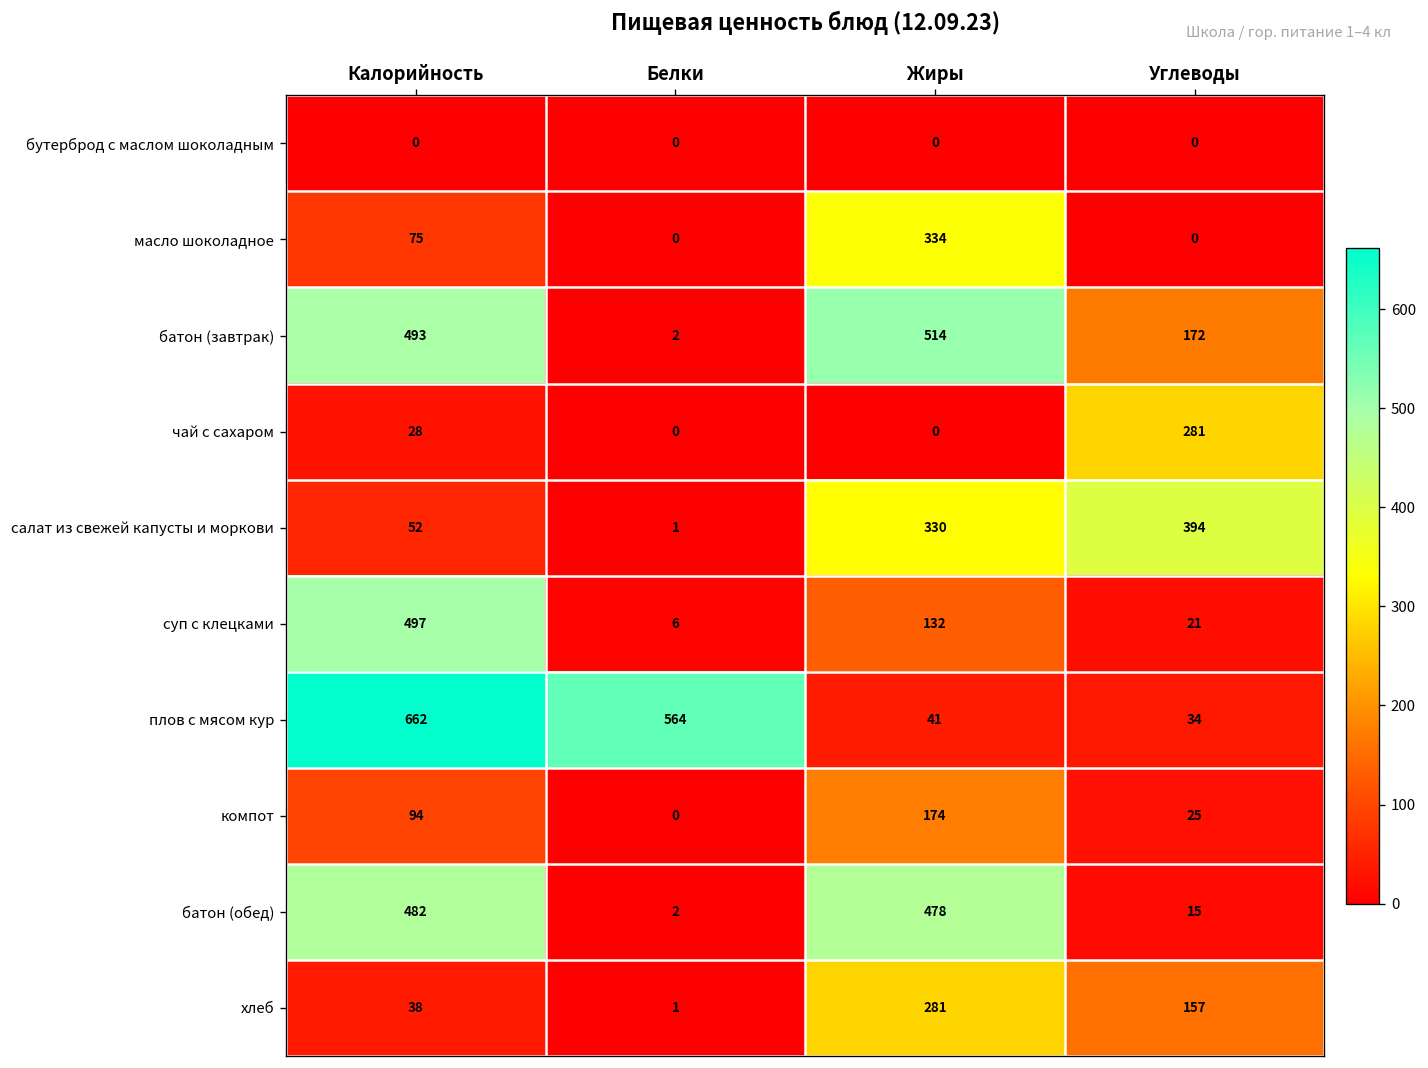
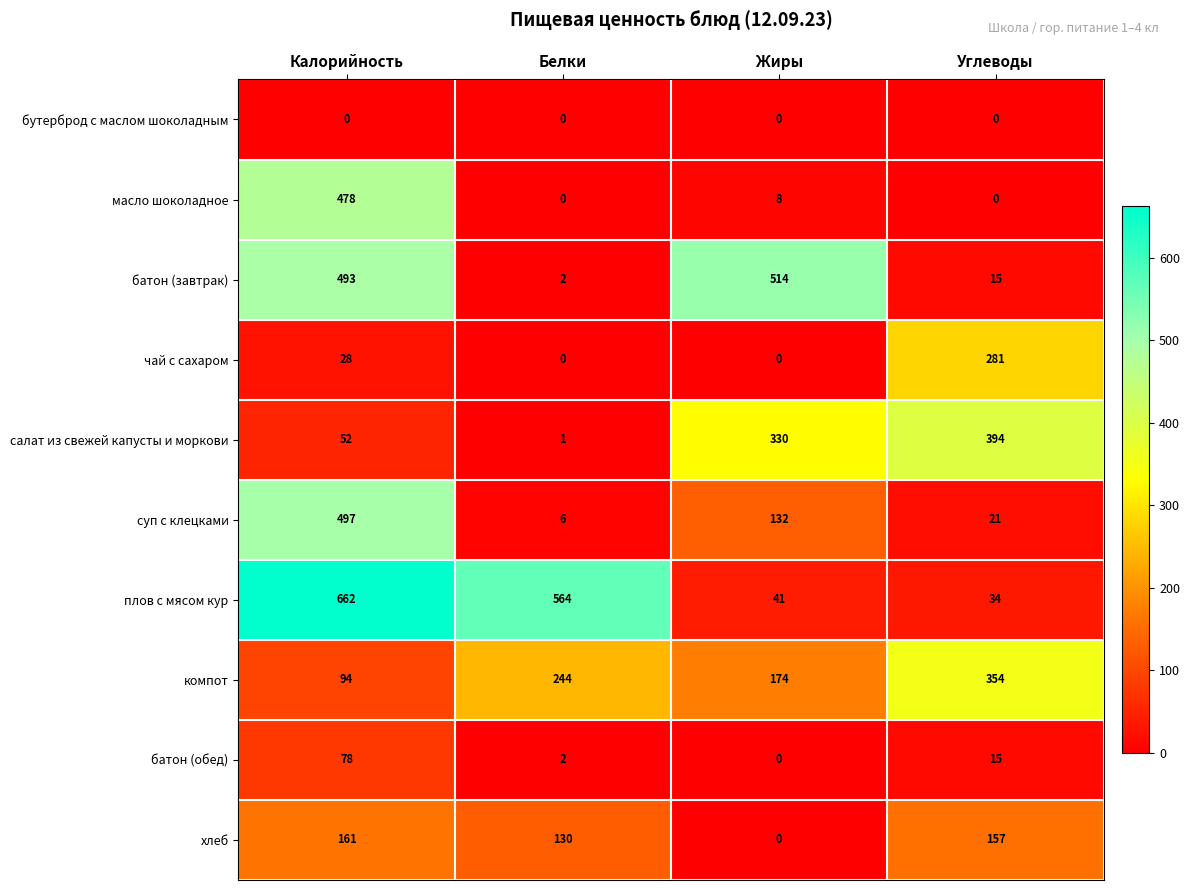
  {
    "бутерброд с маслом шоколадным": {
      "Калорийность": 0,
      "Белки": 0,
      "Жиры": 0,
      "Углеводы": 0
    },
    "масло шоколадное": {
-     "Калорийность": 75,
+     "Калорийность": 478,
      "Белки": 0,
-     "Жиры": 334,
+     "Жиры": 8,
      "Углеводы": 0
    },
    "батон (завтрак)": {
      "Калорийность": 493,
      "Белки": 2,
      "Жиры": 514,
-     "Углеводы": 172
+     "Углеводы": 15
    },
    "чай с сахаром": {
      "Калорийность": 28,
      "Белки": 0,
      "Жиры": 0,
      "Углеводы": 281
    },
    "салат из свежей капусты и моркови": {
      "Калорийность": 52,
      "Белки": 1,
      "Жиры": 330,
      "Углеводы": 394
    },
    "суп с клецками": {
      "Калорийность": 497,
      "Белки": 6,
      "Жиры": 132,
      "Углеводы": 21
    },
    "плов с мясом кур": {
      "Калорийность": 662,
      "Белки": 564,
      "Жиры": 41,
      "Углеводы": 34
    },
    "компот": {
      "Калорийность": 94,
-     "Белки": 0,
+     "Белки": 244,
      "Жиры": 174,
-     "Углеводы": 25
+     "Углеводы": 354
    },
    "батон (обед)": {
-     "Калорийность": 482,
+     "Калорийность": 78,
      "Белки": 2,
-     "Жиры": 478,
+     "Жиры": 0,
      "Углеводы": 15
    },
    "хлеб": {
-     "Калорийность": 38,
-     "Белки": 1,
-     "Жиры": 281,
+     "Калорийность": 161,
+     "Белки": 130,
+     "Жиры": 0,
      "Углеводы": 157
    }
  }
